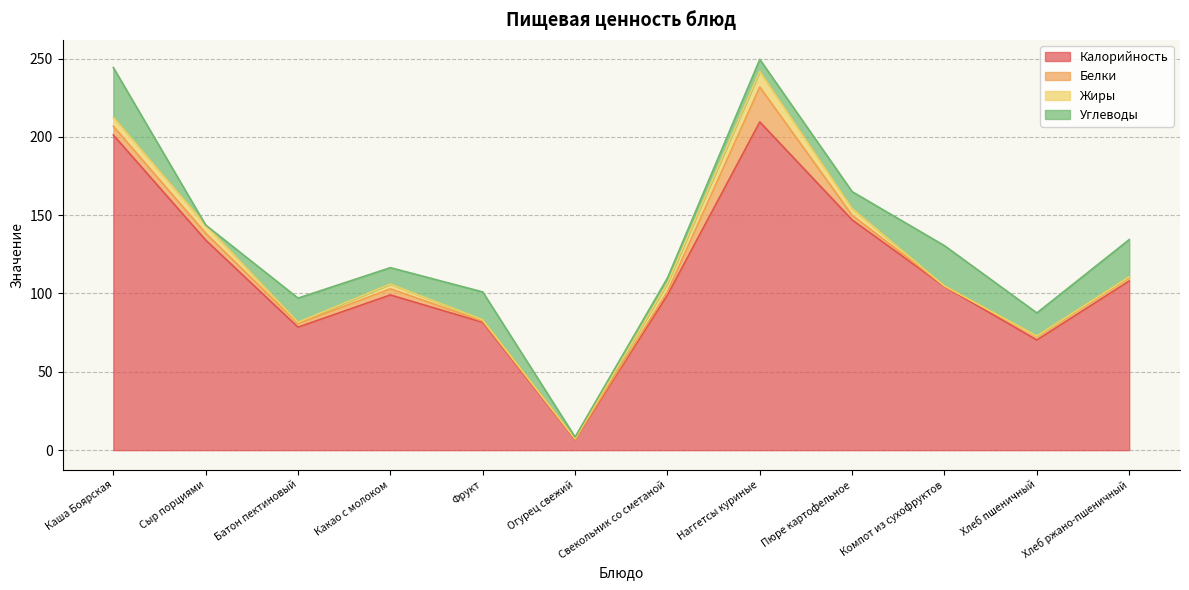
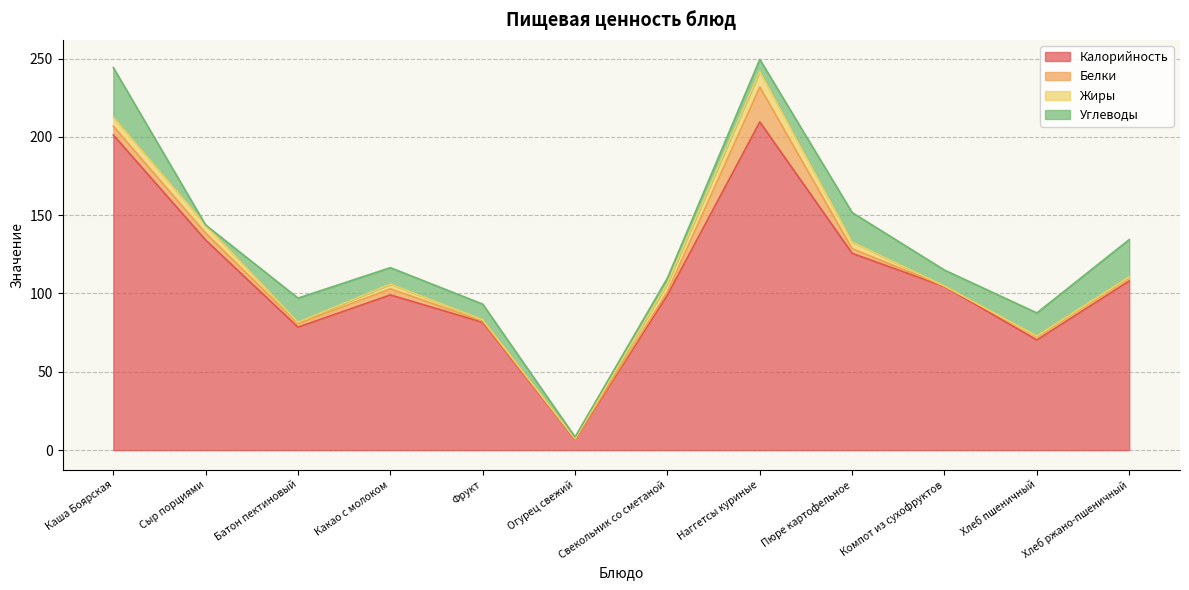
  {
    "Калорийность": {
      "Каша Боярская": 201,
      "Сыр порциями": 134,
      "Батон пектиновый": 79,
      "Какао с молоком": 99,
      "Свекольник со сметаной": 99,
      "Наггетсы куриные": 210,
-     "Пюре картофельное": 147,
+     "Пюре картофельное": 126,
      "Хлеб пшеничный": 70,
      "Хлеб ржано-пшеничный": 108
    },
    "Углеводы": {
      "Каша Боярская": 32,
      "Батон пектиновый": 15,
      "Какао с молоком": 10,
-     "Фрукт": 18,
+     "Фрукт": 10,
      "Свекольник со сметаной": 3,
      "Наггетсы куриные": 8,
-     "Пюре картофельное": 11,
-     "Компот из сухофруктов": 26,
+     "Пюре картофельное": 19,
+     "Компот из сухофруктов": 10,
      "Хлеб пшеничный": 15,
      "Хлеб ржано-пшеничный": 24
    }
  }
